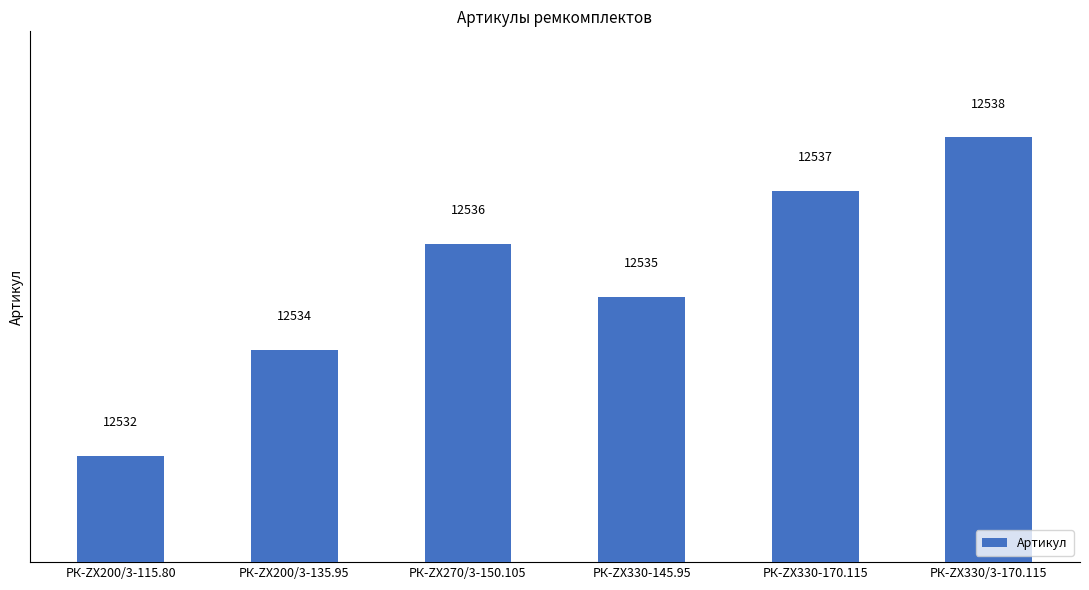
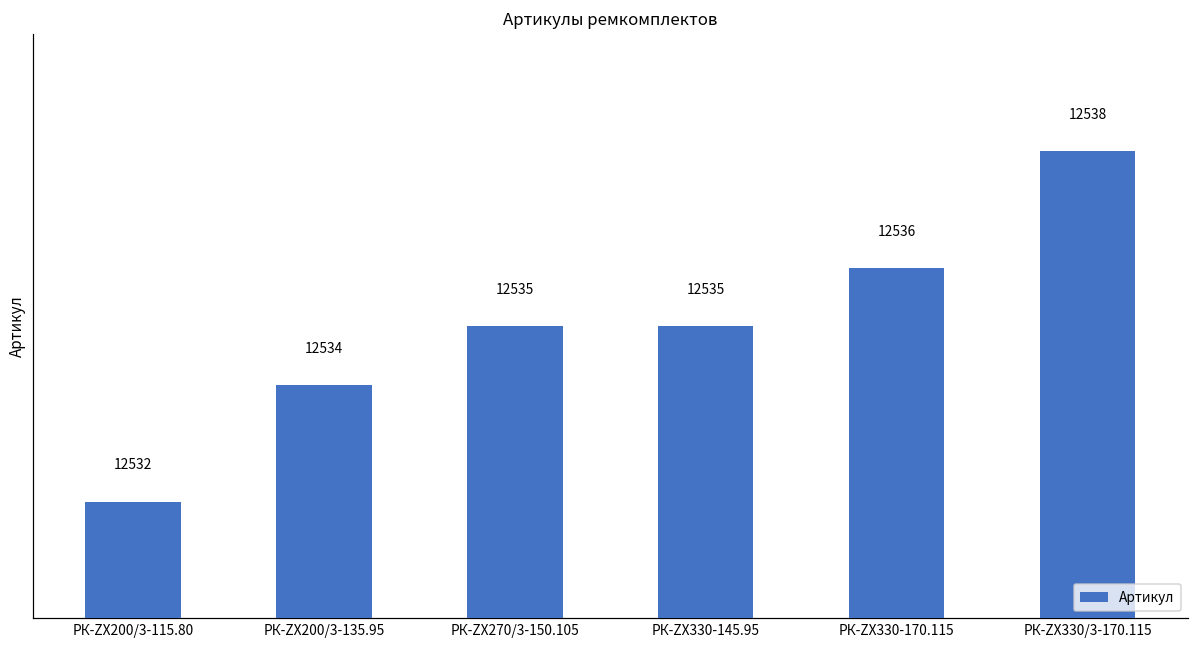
  {
-   "РК-ZX270/3-150.105": 12536,
-   "РК-ZX330-170.115": 12537
+   "РК-ZX270/3-150.105": 12535,
+   "РК-ZX330-170.115": 12536
  }
